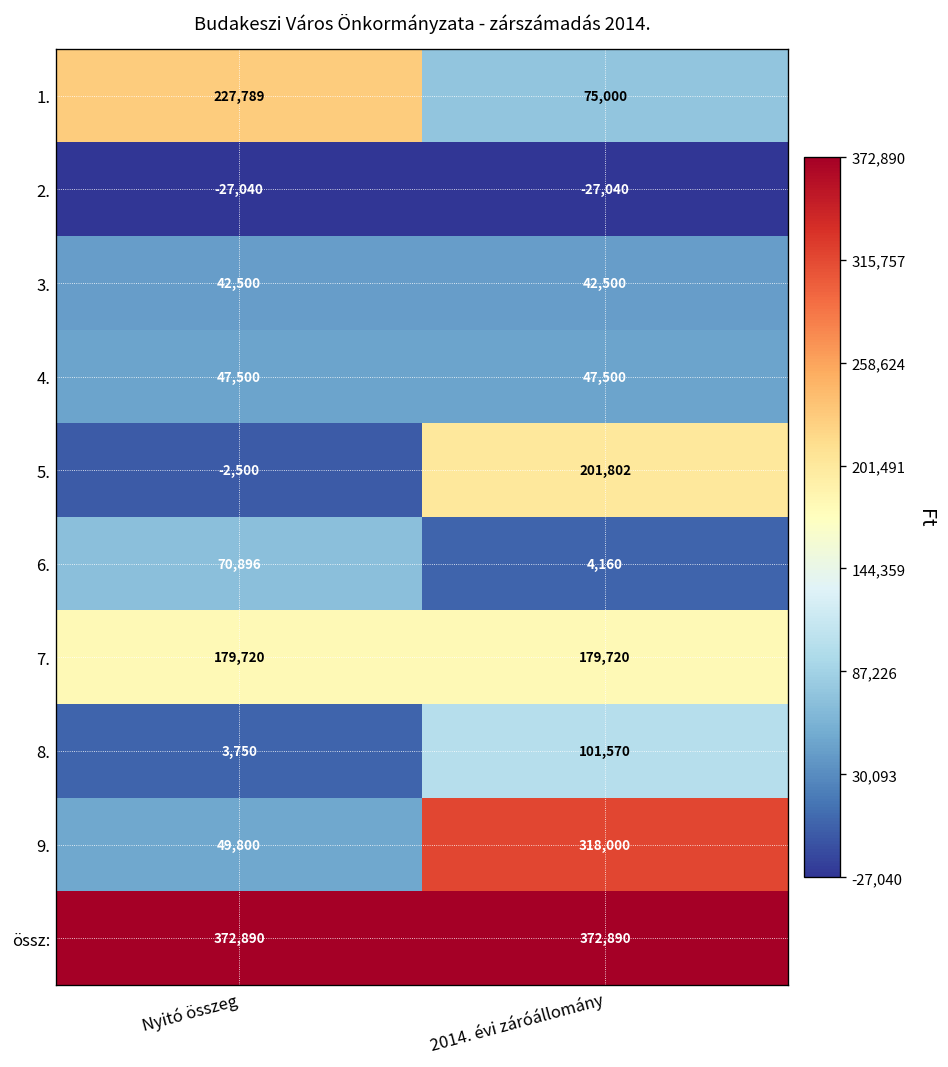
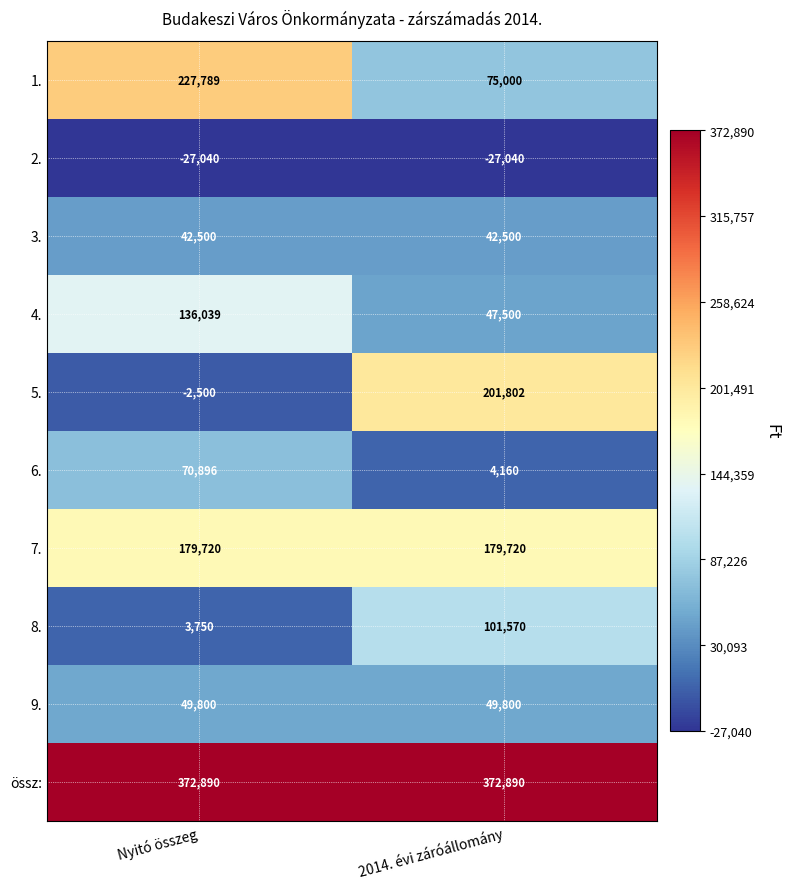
  {
    "1.": {
      "Nyitó összeg": "227,789",
      "2014. évi záróállomány": "75,000"
    },
    "2.": {
      "Nyitó összeg": "-27,040",
      "2014. évi záróállomány": "-27,040"
    },
    "3.": {
      "Nyitó összeg": "42,500",
      "2014. évi záróállomány": "42,500"
    },
    "4.": {
-     "Nyitó összeg": "47,500",
+     "Nyitó összeg": "136,039",
      "2014. évi záróállomány": "47,500"
    },
    "5.": {
      "Nyitó összeg": "-2,500",
      "2014. évi záróállomány": "201,802"
    },
    "6.": {
      "Nyitó összeg": "70,896",
      "2014. évi záróállomány": "4,160"
    },
    "7.": {
      "Nyitó összeg": "179,720",
      "2014. évi záróállomány": "179,720"
    },
    "8.": {
      "Nyitó összeg": "3,750",
      "2014. évi záróállomány": "101,570"
    },
    "9.": {
      "Nyitó összeg": "49,800",
-     "2014. évi záróállomány": "318,000"
+     "2014. évi záróállomány": "49,800"
    },
    "össz:": {
      "Nyitó összeg": "372,890",
      "2014. évi záróállomány": "372,890"
    }
  }
